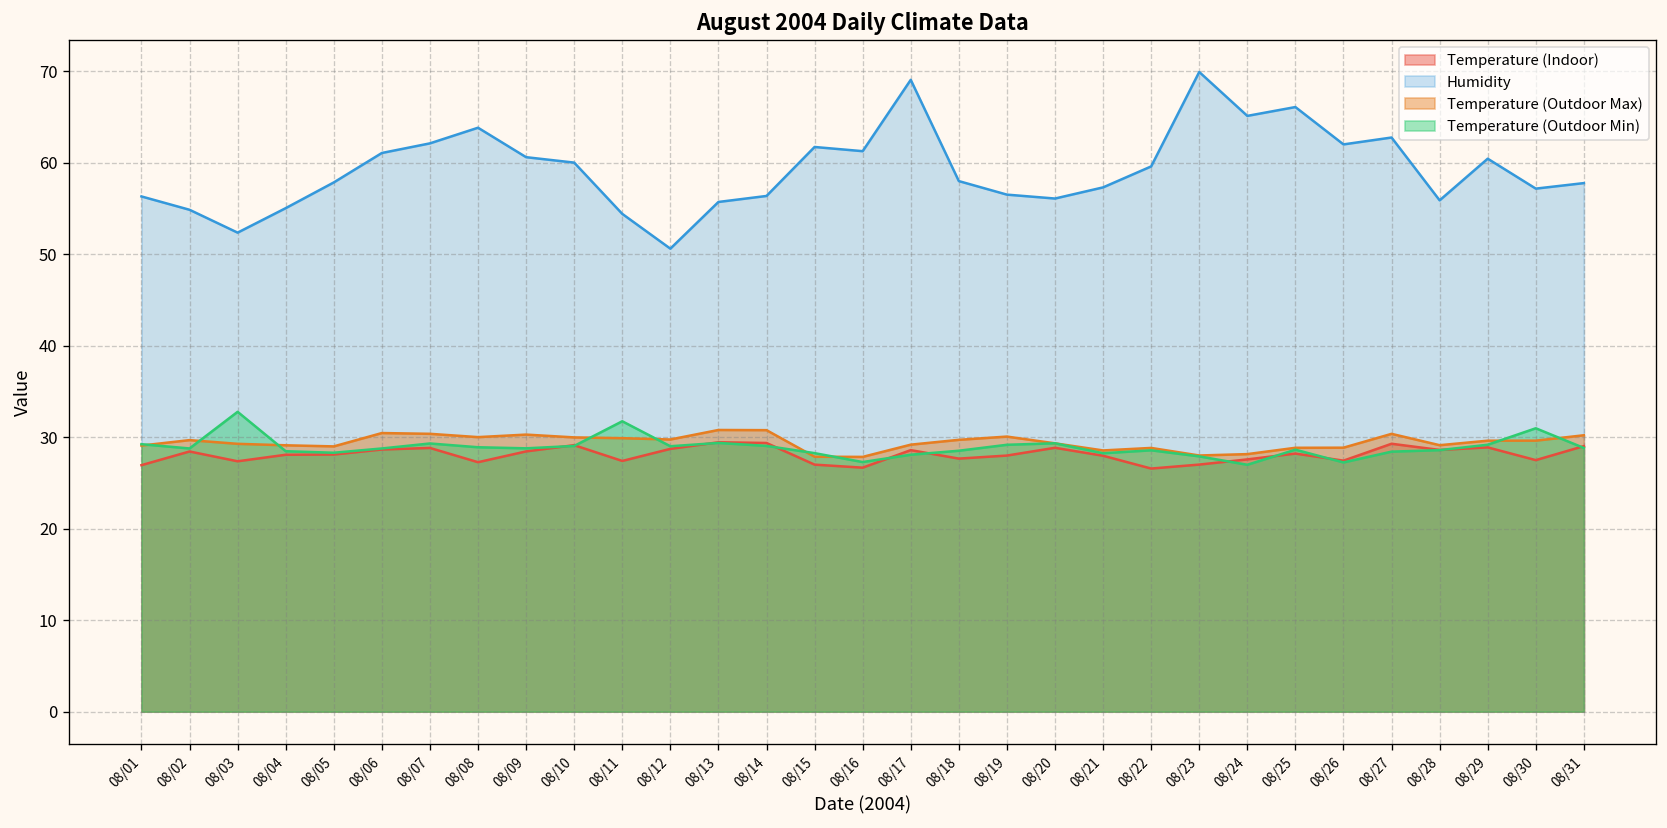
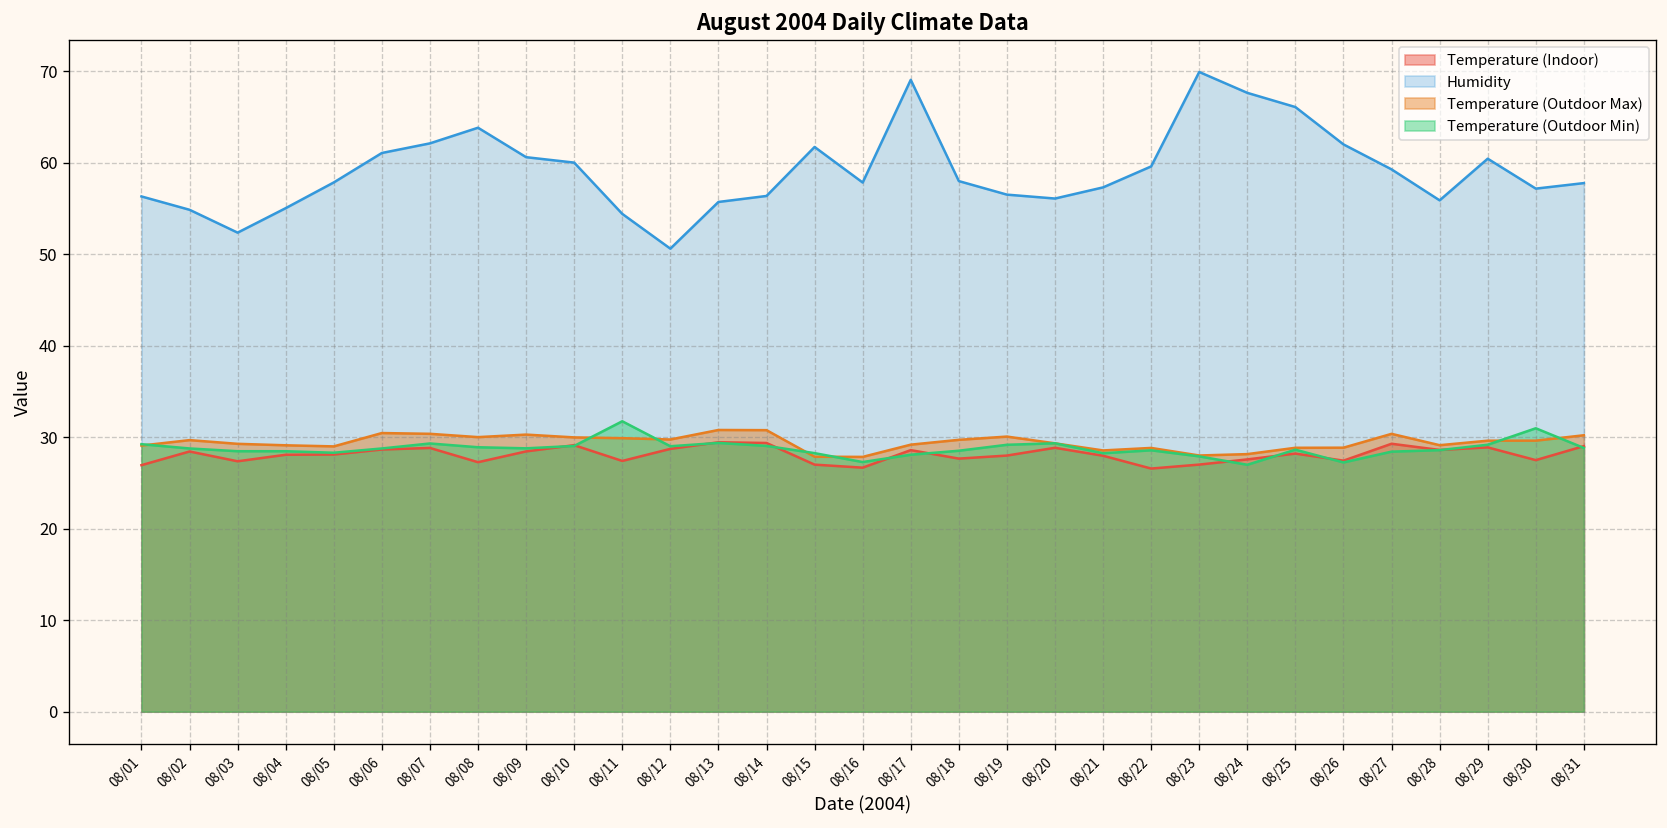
  {
    "Humidity": {
      "08/01": 56,
      "08/02": 55,
      "08/03": 52,
      "08/04": 55,
      "08/05": 58,
      "08/06": 61,
      "08/07": 62,
      "08/08": 64,
      "08/09": 61,
      "08/10": 60,
      "08/11": 54,
      "08/12": 51,
      "08/13": 56,
      "08/14": 56,
      "08/15": 62,
-     "08/16": 61,
+     "08/16": 58,
      "08/17": 69,
      "08/18": 58,
      "08/19": 57,
      "08/20": 56,
      "08/21": 57,
      "08/22": 60,
      "08/23": 70,
-     "08/24": 65,
+     "08/24": 68,
      "08/25": 66,
      "08/26": 62,
-     "08/27": 63,
+     "08/27": 59,
      "08/28": 56,
      "08/29": 60,
      "08/30": 57,
      "08/31": 58
    },
    "Temperature (Outdoor Min)": {
-     "08/03": 33,
+     "08/03": 28,
      "08/04": 28,
      "08/07": 29,
      "08/08": 29,
      "08/09": 29,
      "08/11": 32,
      "08/15": 28,
      "08/16": 27,
      "08/17": 28,
      "08/18": 29,
      "08/19": 29,
      "08/24": 27,
      "08/27": 28,
      "08/30": 31
    }
  }
